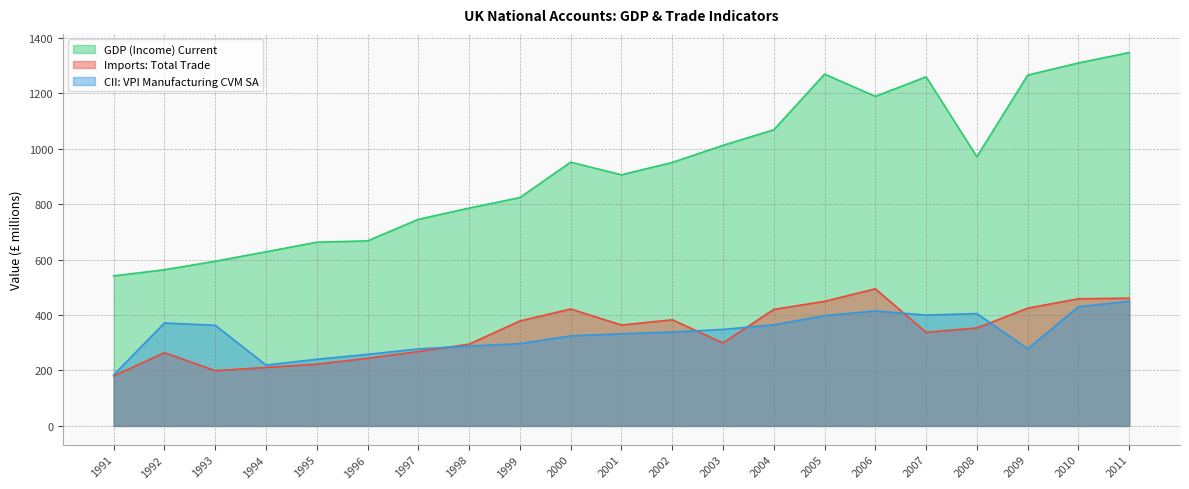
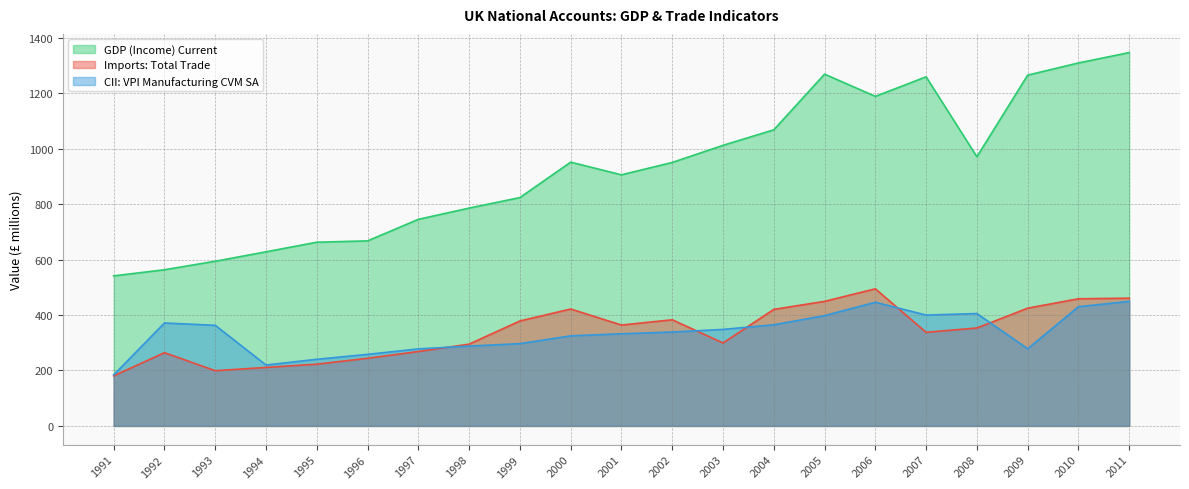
  {
    "GDP (Income) Current": {
      "1991": 540,
      "1992": 560,
      "1993": 590,
      "1994": 630,
      "1995": 660,
      "1996": 670,
      "1997": 750,
      "1998": 790,
      "1999": 820,
      "2000": 950,
      "2001": 910,
      "2002": 950,
      "2003": 1010,
      "2004": 1070,
      "2005": 1270,
      "2006": 1190,
      "2007": 1260,
      "2008": 970,
      "2009": 1270,
      "2010": 1310,
      "2011": 1350
    },
    "Imports: Total Trade": {
      "1992": 260,
      "1993": 200,
      "1995": 220,
      "1996": 240,
      "1997": 270,
      "1999": 380,
      "2000": 420,
      "2001": 360,
      "2002": 380,
      "2003": 300,
      "2004": 420,
      "2005": 450,
      "2006": 490,
      "2007": 340,
      "2008": 350,
      "2009": 420,
      "2010": 460,
      "2011": 460
    },
    "CII: VPI Manufacturing CVM SA": {
      "1992": 370,
      "1993": 360,
      "1995": 240,
      "1996": 260,
      "1997": 280,
      "1999": 300,
      "2000": 320,
      "2001": 330,
      "2002": 340,
      "2003": 350,
      "2004": 360,
      "2005": 400,
-     "2006": 410,
+     "2006": 450,
      "2007": 400,
      "2008": 410,
      "2009": 280,
      "2010": 430,
      "2011": 450
    }
  }
